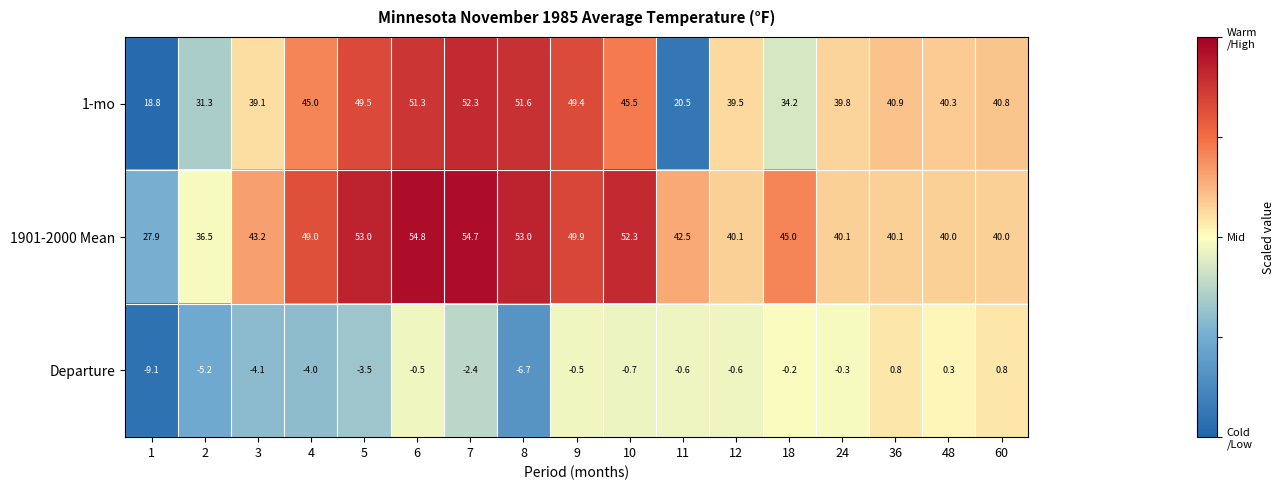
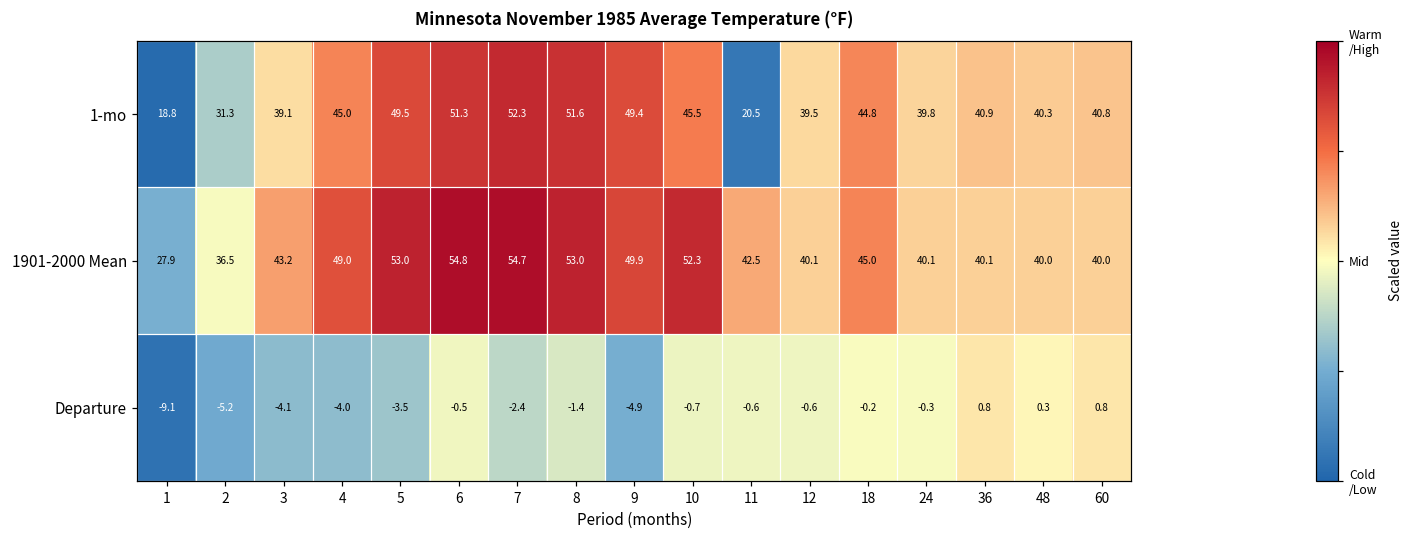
  {
    "1-mo": {
      "1": 18.8,
      "2": 31.3,
      "3": 39.1,
      "4": 45.0,
      "5": 49.5,
      "6": 51.3,
      "7": 52.3,
      "8": 51.6,
      "9": 49.4,
      "10": 45.5,
      "11": 20.5,
      "12": 39.5,
-     "18": 34.2,
+     "18": 44.8,
      "24": 39.8,
      "36": 40.9,
      "48": 40.3,
      "60": 40.8
    },
    "1901-2000 Mean": {
      "1": 27.9,
      "2": 36.5,
      "3": 43.2,
      "4": 49.0,
      "5": 53.0,
      "6": 54.8,
      "7": 54.7,
      "8": 53.0,
      "9": 49.9,
      "10": 52.3,
      "11": 42.5,
      "12": 40.1,
      "18": 45.0,
      "24": 40.1,
      "36": 40.1,
      "48": 40.0,
      "60": 40.0
    },
    "Departure": {
      "1": -9.1,
      "2": -5.2,
      "3": -4.1,
      "4": -4.0,
      "5": -3.5,
      "6": -0.5,
      "7": -2.4,
-     "8": -6.7,
-     "9": -0.5,
+     "8": -1.4,
+     "9": -4.9,
      "10": -0.7,
      "11": -0.6,
      "12": -0.6,
      "18": -0.2,
      "24": -0.3,
      "36": 0.8,
      "48": 0.3,
      "60": 0.8
    }
  }
